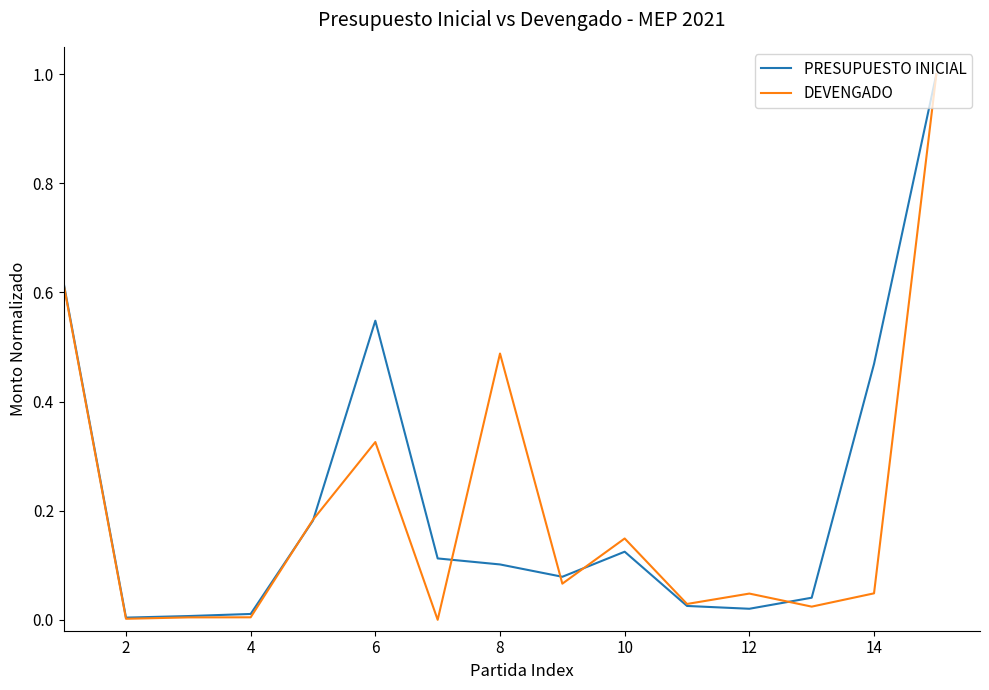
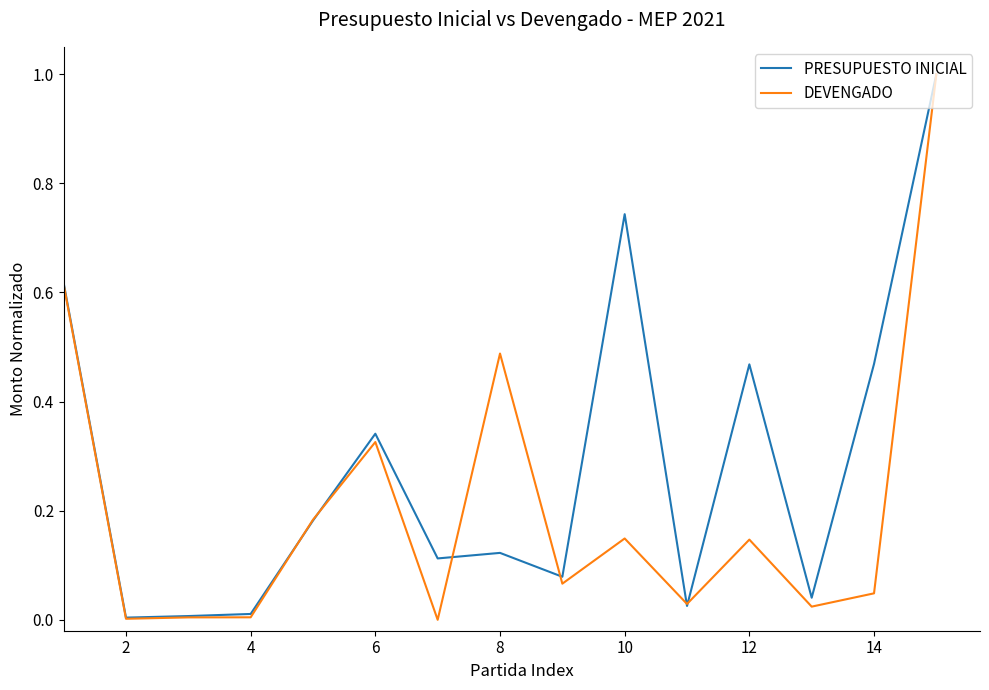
  {
    "PRESUPUESTO INICIAL": {
      "4": 0.01,
-     "6": 0.55,
-     "8": 0.10,
-     "10": 0.12,
-     "12": 0.02,
+     "6": 0.34,
+     "8": 0.12,
+     "10": 0.74,
+     "12": 0.47,
      "14": 0.47
    },
    "DEVENGADO": {
      "4": 0.00,
      "6": 0.33,
      "8": 0.49,
      "10": 0.15,
-     "12": 0.05,
+     "12": 0.15,
      "14": 0.05
    }
  }
